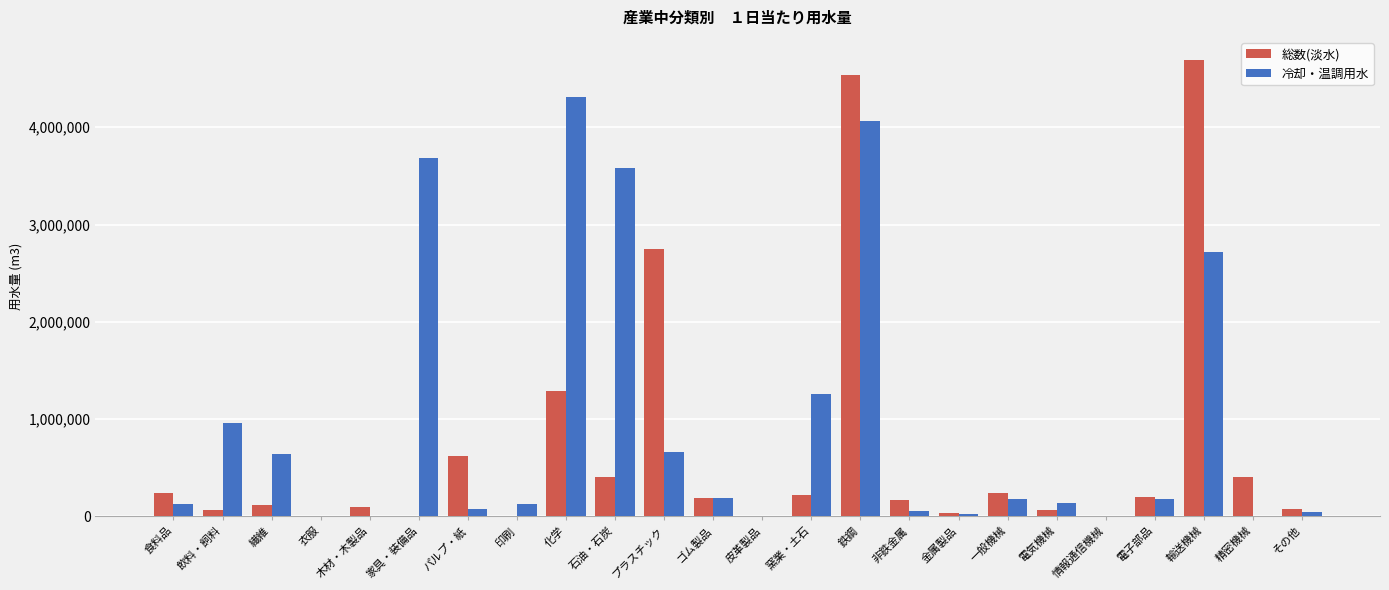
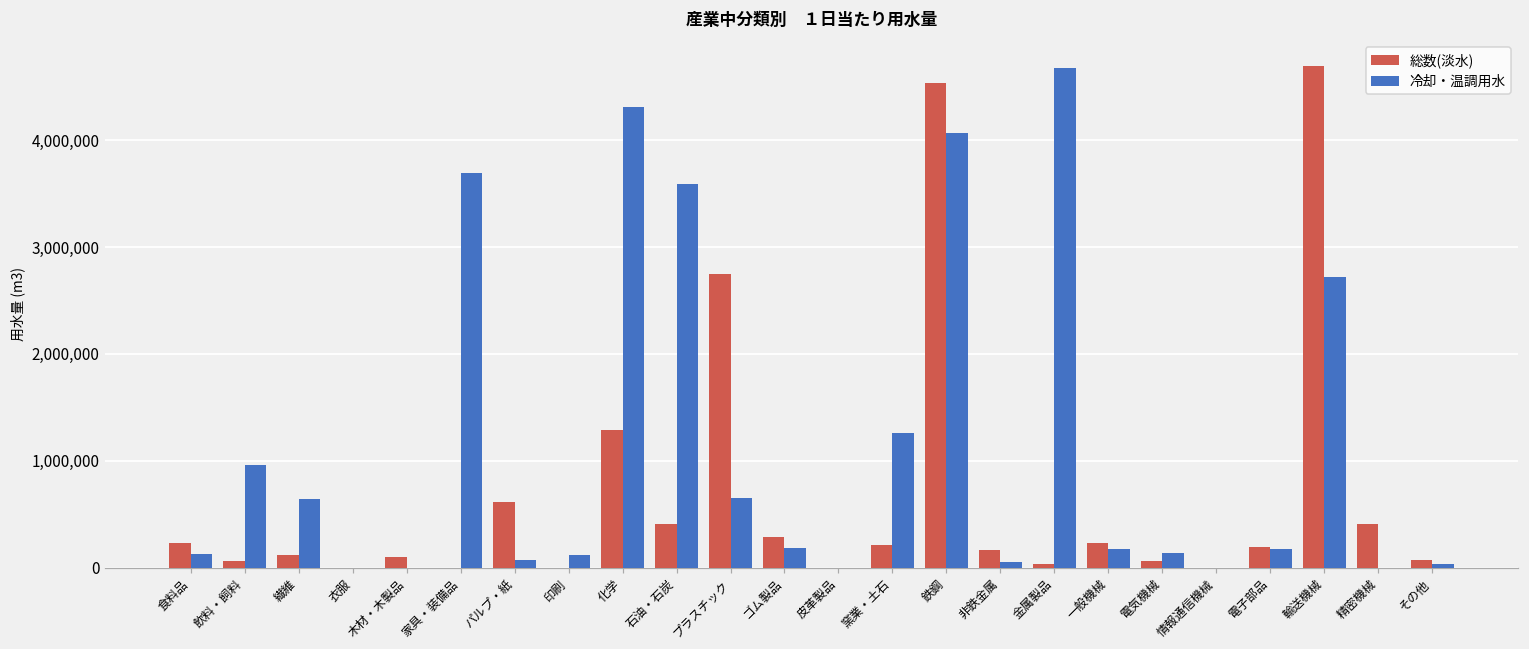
  {
    "総数(淡水)": {
      "食料品": "200,000",
      "飲料・飼料": "100,000",
      "繊維": "100,000",
      "木材・木製品": "100,000",
      "パルプ・紙": "600,000",
      "化学": "1,300,000",
      "石油・石炭": "400,000",
      "プラスチック": "2,700,000",
-     "ゴム製品": "200,000",
+     "ゴム製品": "300,000",
      "窯業・土石": "200,000",
      "鉄鋼": "4,500,000",
      "非鉄金属": "200,000",
      "金属製品": "0",
      "一般機械": "200,000",
      "電気機械": "100,000",
      "電子部品": "200,000",
      "輸送機械": "4,700,000",
      "精密機械": "400,000",
      "その他": "100,000"
    },
    "冷却・温調用水": {
      "食料品": "100,000",
      "飲料・飼料": "1,000,000",
      "繊維": "600,000",
      "家具・装備品": "3,700,000",
      "パルプ・紙": "100,000",
      "印刷": "100,000",
      "化学": "4,300,000",
      "石油・石炭": "3,600,000",
      "プラスチック": "700,000",
      "ゴム製品": "200,000",
      "窯業・土石": "1,300,000",
      "鉄鋼": "4,100,000",
      "非鉄金属": "100,000",
-     "金属製品": "0",
+     "金属製品": "4,700,000",
      "一般機械": "200,000",
      "電気機械": "100,000",
      "電子部品": "200,000",
      "輸送機械": "2,700,000",
      "その他": "0"
    }
  }
